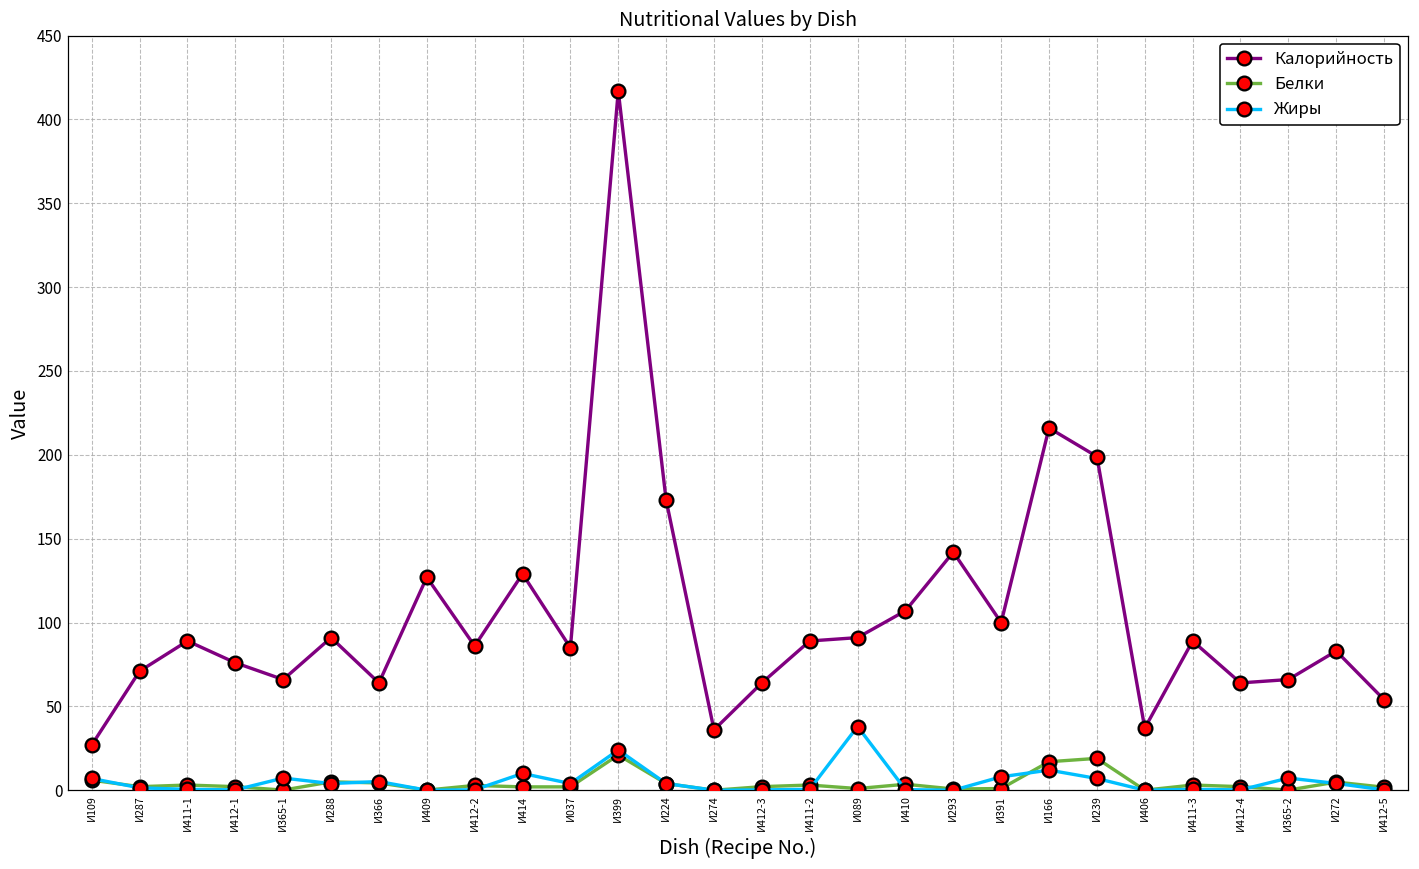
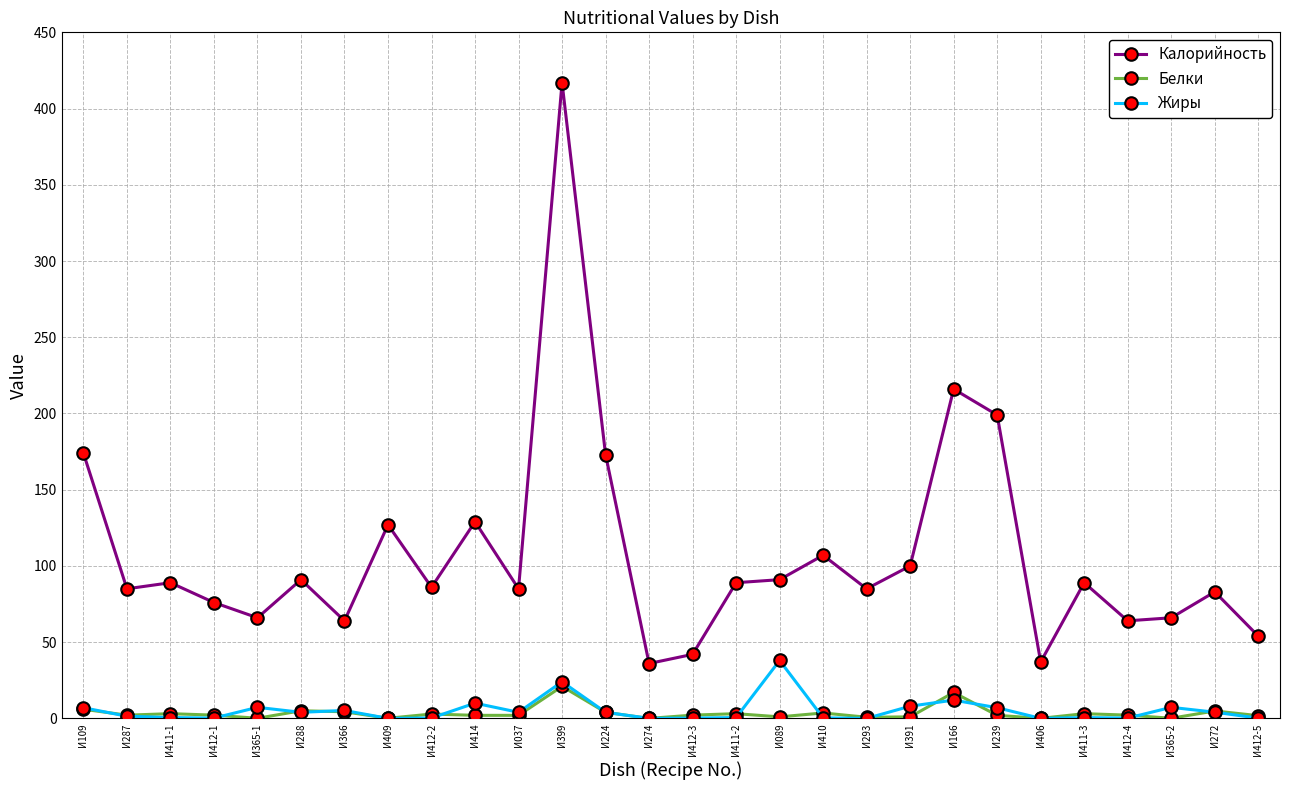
  {
    "Калорийность": {
-     "И109": 27,
-     "И287": 71,
+     "И109": 174,
+     "И287": 85,
      "И411-1": 89,
      "И412-1": 76,
      "И365-1": 66,
      "И288": 91,
      "И366": 64,
      "И409": 127,
      "И412-2": 86,
      "И414": 129,
      "И037": 85,
      "И399": 417,
      "И224": 173,
      "И274": 36,
-     "И412-3": 64,
+     "И412-3": 42,
      "И411-2": 89,
      "И089": 91,
      "И410": 107,
-     "И293": 142,
+     "И293": 85,
      "И391": 100,
      "И166": 216,
      "И239": 199,
      "И406": 37,
      "И411-3": 89,
      "И412-4": 64,
      "И365-2": 66,
      "И272": 83,
      "И412-5": 54
    },
    "Белки": {
      "И411-1": 3,
      "И412-1": 2,
      "И365-1": 0,
      "И412-2": 3,
      "И414": 2,
      "И037": 2,
      "И399": 21,
      "И412-3": 2,
      "И411-2": 3,
      "И089": 1,
      "И410": 4,
      "И391": 1,
      "И166": 17,
-     "И239": 19,
+     "И239": 2,
      "И411-3": 3,
      "И412-4": 2,
      "И365-2": 0
    },
    "Жиры": {
      "И411-1": 1,
      "И412-1": 0,
      "И365-1": 7,
      "И412-2": 0,
      "И414": 10,
      "И037": 4,
      "И399": 24,
      "И412-3": 0,
      "И411-2": 1,
      "И089": 38,
      "И410": 0,
      "И391": 8,
      "И166": 12,
      "И239": 7,
      "И411-3": 1,
      "И412-4": 0,
      "И365-2": 7
    }
  }
